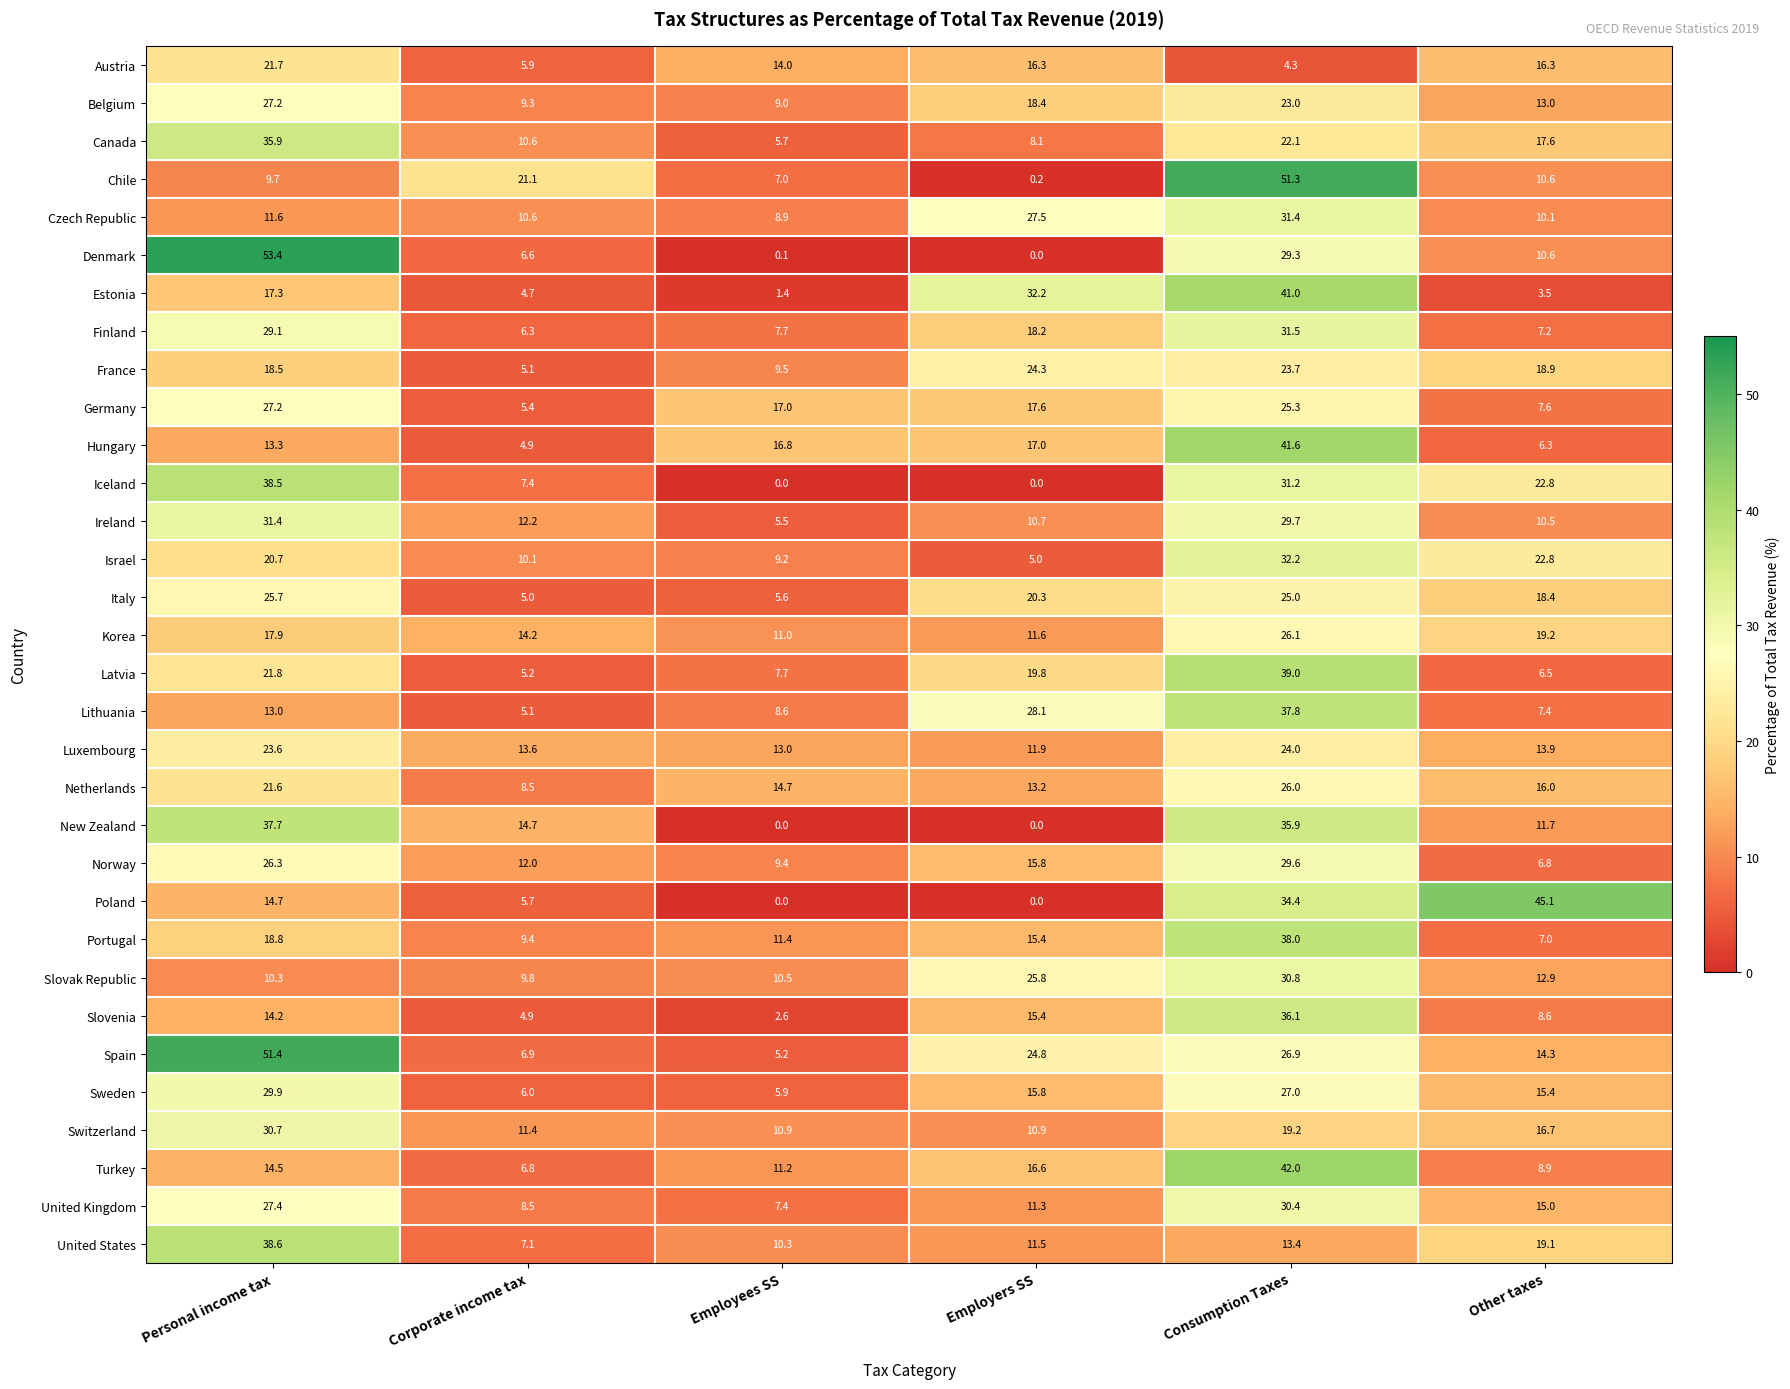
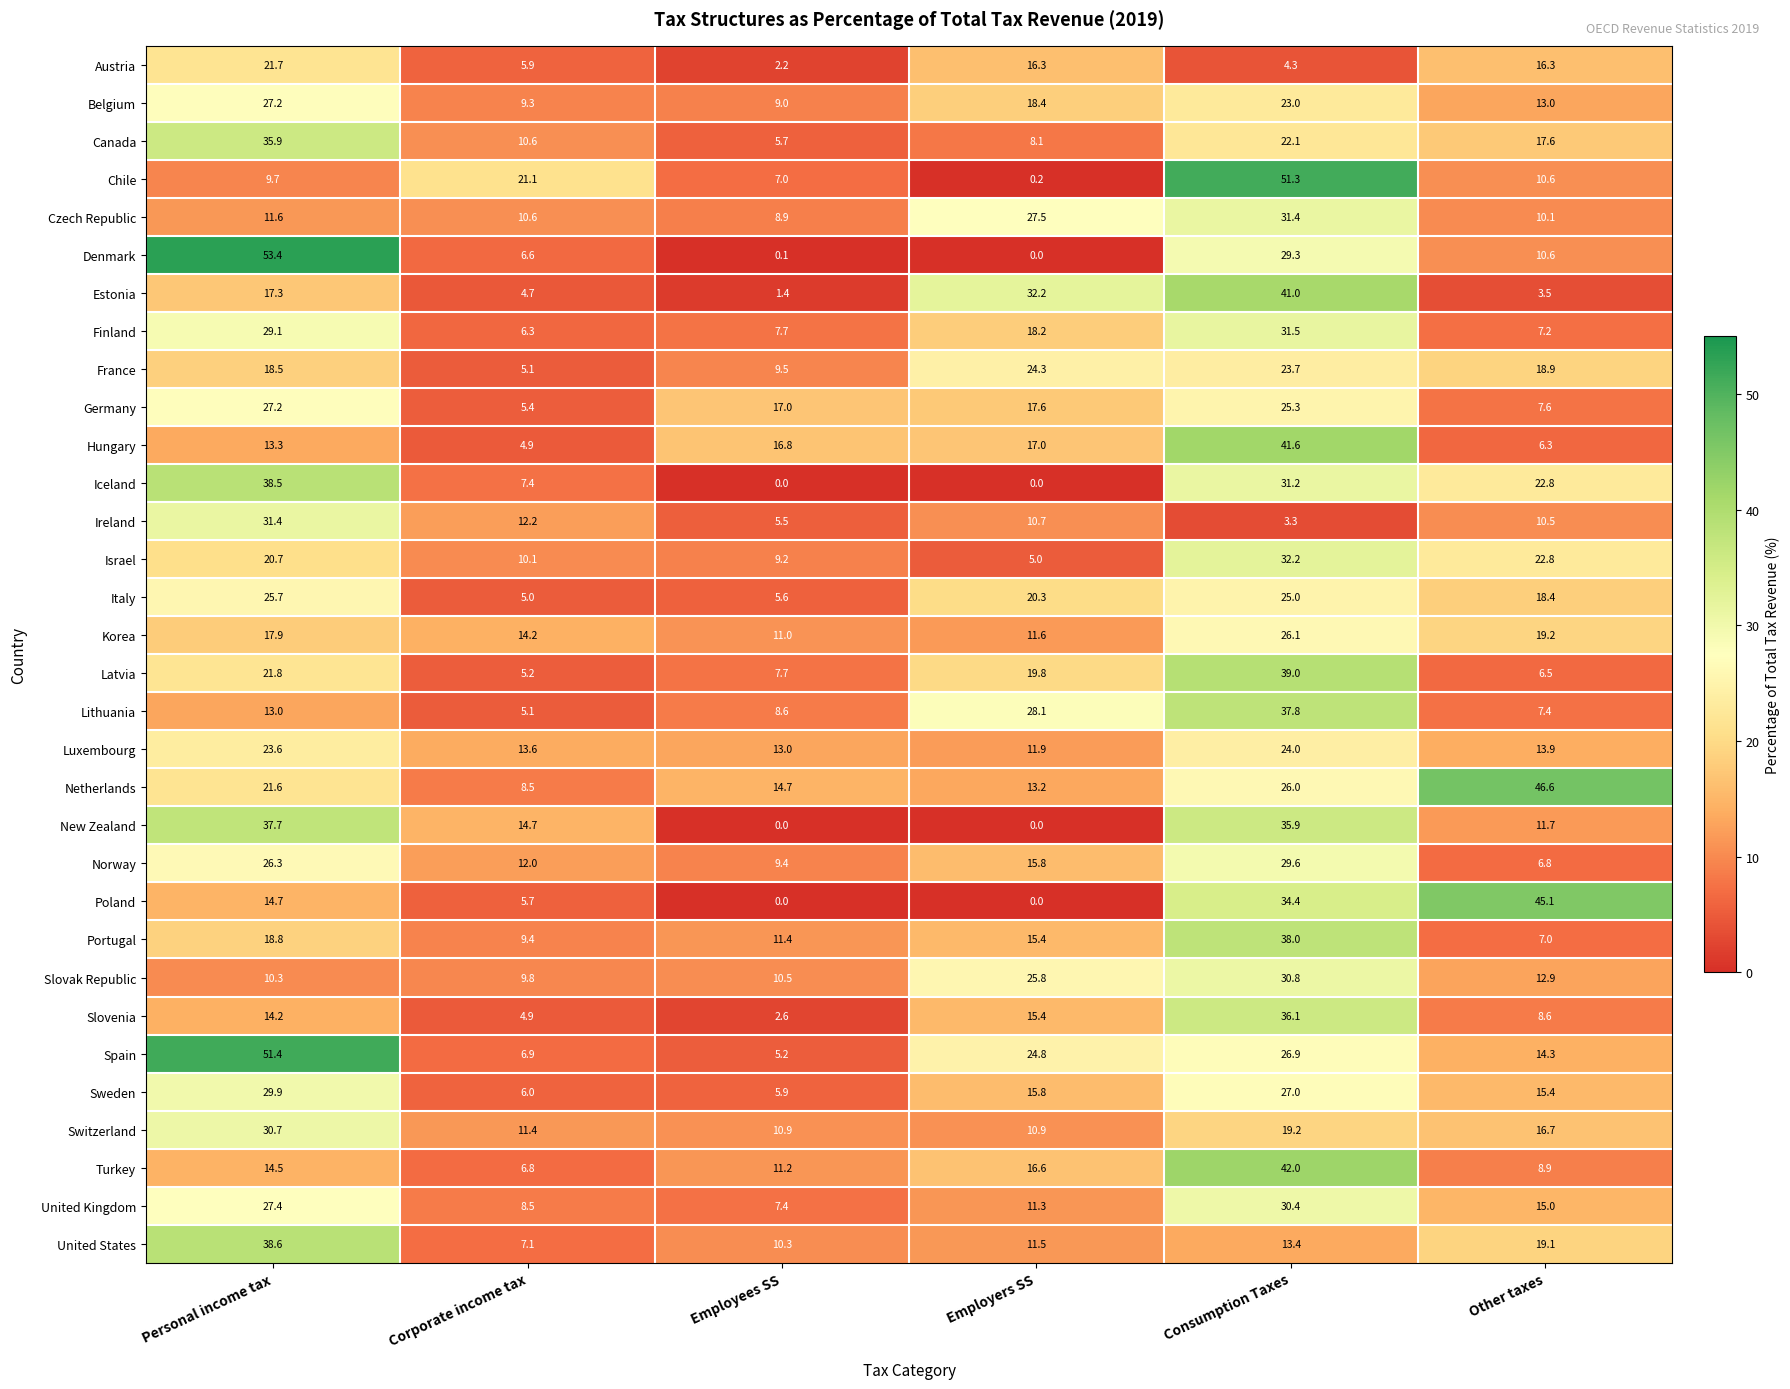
  {
    "Austria": {
      "Personal income tax": 21.7,
      "Corporate income tax": 5.9,
-     "Employees SS": 14.0,
+     "Employees SS": 2.2,
      "Employers SS": 16.3,
      "Consumption Taxes": 4.3,
      "Other taxes": 16.3
    },
    "Belgium": {
      "Personal income tax": 27.2,
      "Corporate income tax": 9.3,
      "Employees SS": 9.0,
      "Employers SS": 18.4,
      "Consumption Taxes": 23.0,
      "Other taxes": 13.0
    },
    "Canada": {
      "Personal income tax": 35.9,
      "Corporate income tax": 10.6,
      "Employees SS": 5.7,
      "Employers SS": 8.1,
      "Consumption Taxes": 22.1,
      "Other taxes": 17.6
    },
    "Chile": {
      "Personal income tax": 9.7,
      "Corporate income tax": 21.1,
      "Employees SS": 7.0,
      "Employers SS": 0.2,
      "Consumption Taxes": 51.3,
      "Other taxes": 10.6
    },
    "Czech Republic": {
      "Personal income tax": 11.6,
      "Corporate income tax": 10.6,
      "Employees SS": 8.9,
      "Employers SS": 27.5,
      "Consumption Taxes": 31.4,
      "Other taxes": 10.1
    },
    "Denmark": {
      "Personal income tax": 53.4,
      "Corporate income tax": 6.6,
      "Employees SS": 0.1,
      "Employers SS": 0.0,
      "Consumption Taxes": 29.3,
      "Other taxes": 10.6
    },
    "Estonia": {
      "Personal income tax": 17.3,
      "Corporate income tax": 4.7,
      "Employees SS": 1.4,
      "Employers SS": 32.2,
      "Consumption Taxes": 41.0,
      "Other taxes": 3.5
    },
    "Finland": {
      "Personal income tax": 29.1,
      "Corporate income tax": 6.3,
      "Employees SS": 7.7,
      "Employers SS": 18.2,
      "Consumption Taxes": 31.5,
      "Other taxes": 7.2
    },
    "France": {
      "Personal income tax": 18.5,
      "Corporate income tax": 5.1,
      "Employees SS": 9.5,
      "Employers SS": 24.3,
      "Consumption Taxes": 23.7,
      "Other taxes": 18.9
    },
    "Germany": {
      "Personal income tax": 27.2,
      "Corporate income tax": 5.4,
      "Employees SS": 17.0,
      "Employers SS": 17.6,
      "Consumption Taxes": 25.3,
      "Other taxes": 7.6
    },
    "Hungary": {
      "Personal income tax": 13.3,
      "Corporate income tax": 4.9,
      "Employees SS": 16.8,
      "Employers SS": 17.0,
      "Consumption Taxes": 41.6,
      "Other taxes": 6.3
    },
    "Iceland": {
      "Personal income tax": 38.5,
      "Corporate income tax": 7.4,
      "Employees SS": 0.0,
      "Employers SS": 0.0,
      "Consumption Taxes": 31.2,
      "Other taxes": 22.8
    },
    "Ireland": {
      "Personal income tax": 31.4,
      "Corporate income tax": 12.2,
      "Employees SS": 5.5,
      "Employers SS": 10.7,
-     "Consumption Taxes": 29.7,
+     "Consumption Taxes": 3.3,
      "Other taxes": 10.5
    },
    "Israel": {
      "Personal income tax": 20.7,
      "Corporate income tax": 10.1,
      "Employees SS": 9.2,
      "Employers SS": 5.0,
      "Consumption Taxes": 32.2,
      "Other taxes": 22.8
    },
    "Italy": {
      "Personal income tax": 25.7,
      "Corporate income tax": 5.0,
      "Employees SS": 5.6,
      "Employers SS": 20.3,
      "Consumption Taxes": 25.0,
      "Other taxes": 18.4
    },
    "Korea": {
      "Personal income tax": 17.9,
      "Corporate income tax": 14.2,
      "Employees SS": 11.0,
      "Employers SS": 11.6,
      "Consumption Taxes": 26.1,
      "Other taxes": 19.2
    },
    "Latvia": {
      "Personal income tax": 21.8,
      "Corporate income tax": 5.2,
      "Employees SS": 7.7,
      "Employers SS": 19.8,
      "Consumption Taxes": 39.0,
      "Other taxes": 6.5
    },
    "Lithuania": {
      "Personal income tax": 13.0,
      "Corporate income tax": 5.1,
      "Employees SS": 8.6,
      "Employers SS": 28.1,
      "Consumption Taxes": 37.8,
      "Other taxes": 7.4
    },
    "Luxembourg": {
      "Personal income tax": 23.6,
      "Corporate income tax": 13.6,
      "Employees SS": 13.0,
      "Employers SS": 11.9,
      "Consumption Taxes": 24.0,
      "Other taxes": 13.9
    },
    "Netherlands": {
      "Personal income tax": 21.6,
      "Corporate income tax": 8.5,
      "Employees SS": 14.7,
      "Employers SS": 13.2,
      "Consumption Taxes": 26.0,
-     "Other taxes": 16.0
+     "Other taxes": 46.6
    },
    "New Zealand": {
      "Personal income tax": 37.7,
      "Corporate income tax": 14.7,
      "Employees SS": 0.0,
      "Employers SS": 0.0,
      "Consumption Taxes": 35.9,
      "Other taxes": 11.7
    },
    "Norway": {
      "Personal income tax": 26.3,
      "Corporate income tax": 12.0,
      "Employees SS": 9.4,
      "Employers SS": 15.8,
      "Consumption Taxes": 29.6,
      "Other taxes": 6.8
    },
    "Poland": {
      "Personal income tax": 14.7,
      "Corporate income tax": 5.7,
      "Employees SS": 0.0,
      "Employers SS": 0.0,
      "Consumption Taxes": 34.4,
      "Other taxes": 45.1
    },
    "Portugal": {
      "Personal income tax": 18.8,
      "Corporate income tax": 9.4,
      "Employees SS": 11.4,
      "Employers SS": 15.4,
      "Consumption Taxes": 38.0,
      "Other taxes": 7.0
    },
    "Slovak Republic": {
      "Personal income tax": 10.3,
      "Corporate income tax": 9.8,
      "Employees SS": 10.5,
      "Employers SS": 25.8,
      "Consumption Taxes": 30.8,
      "Other taxes": 12.9
    },
    "Slovenia": {
      "Personal income tax": 14.2,
      "Corporate income tax": 4.9,
      "Employees SS": 2.6,
      "Employers SS": 15.4,
      "Consumption Taxes": 36.1,
      "Other taxes": 8.6
    },
    "Spain": {
      "Personal income tax": 51.4,
      "Corporate income tax": 6.9,
      "Employees SS": 5.2,
      "Employers SS": 24.8,
      "Consumption Taxes": 26.9,
      "Other taxes": 14.3
    },
    "Sweden": {
      "Personal income tax": 29.9,
      "Corporate income tax": 6.0,
      "Employees SS": 5.9,
      "Employers SS": 15.8,
      "Consumption Taxes": 27.0,
      "Other taxes": 15.4
    },
    "Switzerland": {
      "Personal income tax": 30.7,
      "Corporate income tax": 11.4,
      "Employees SS": 10.9,
      "Employers SS": 10.9,
      "Consumption Taxes": 19.2,
      "Other taxes": 16.7
    },
    "Turkey": {
      "Personal income tax": 14.5,
      "Corporate income tax": 6.8,
      "Employees SS": 11.2,
      "Employers SS": 16.6,
      "Consumption Taxes": 42.0,
      "Other taxes": 8.9
    },
    "United Kingdom": {
      "Personal income tax": 27.4,
      "Corporate income tax": 8.5,
      "Employees SS": 7.4,
      "Employers SS": 11.3,
      "Consumption Taxes": 30.4,
      "Other taxes": 15.0
    },
    "United States": {
      "Personal income tax": 38.6,
      "Corporate income tax": 7.1,
      "Employees SS": 10.3,
      "Employers SS": 11.5,
      "Consumption Taxes": 13.4,
      "Other taxes": 19.1
    }
  }
